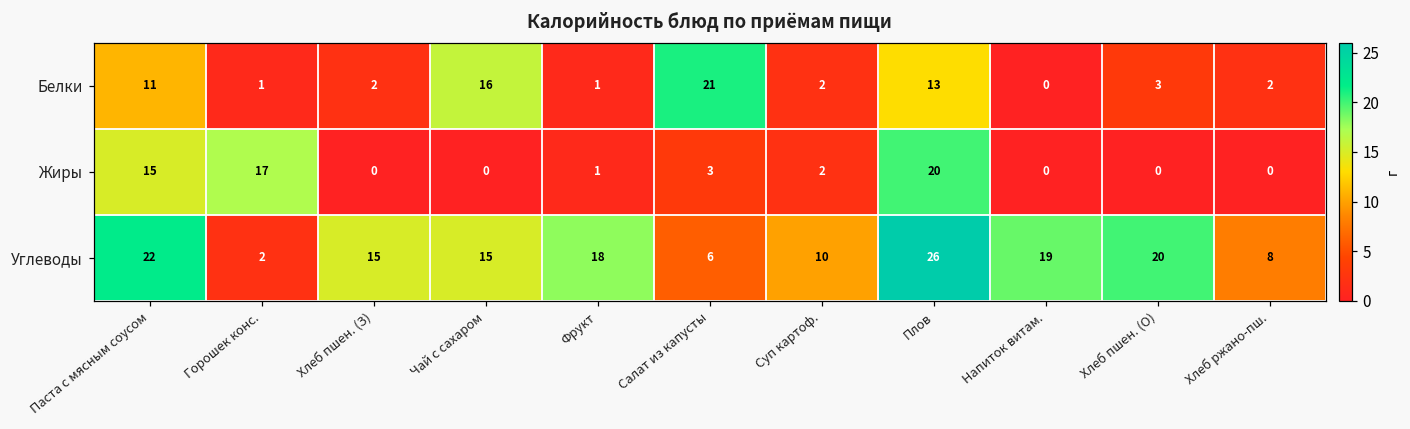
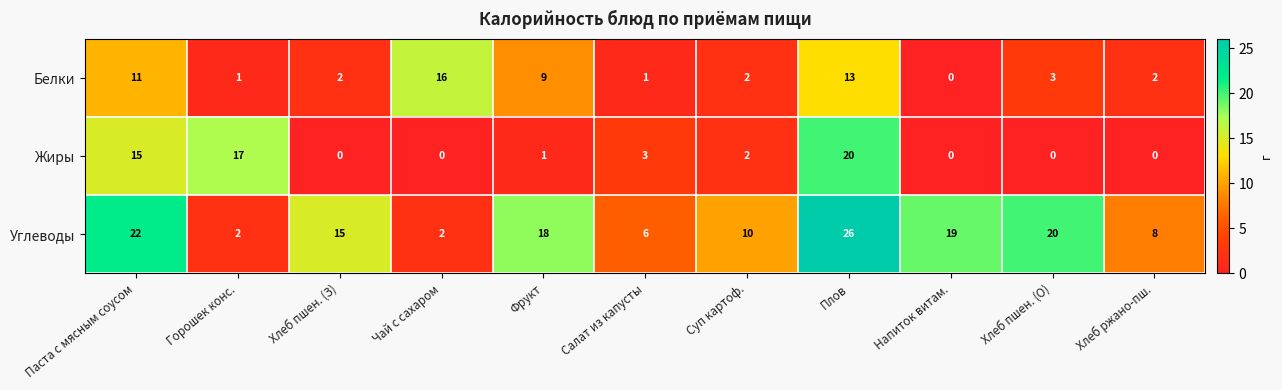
  {
    "Белки": {
      "Паста с мясным соусом": 11,
      "Горошек конс.": 1,
      "Хлеб пшен. (З)": 2,
      "Чай с сахаром": 16,
-     "Фрукт": 1,
-     "Салат из капусты": 21,
+     "Фрукт": 9,
+     "Салат из капусты": 1,
      "Суп картоф.": 2,
      "Плов": 13,
      "Напиток витам.": 0,
      "Хлеб пшен. (О)": 3,
      "Хлеб ржано-пш.": 2
    },
    "Жиры": {
      "Паста с мясным соусом": 15,
      "Горошек конс.": 17,
      "Хлеб пшен. (З)": 0,
      "Чай с сахаром": 0,
      "Фрукт": 1,
      "Салат из капусты": 3,
      "Суп картоф.": 2,
      "Плов": 20,
      "Напиток витам.": 0,
      "Хлеб пшен. (О)": 0,
      "Хлеб ржано-пш.": 0
    },
    "Углеводы": {
      "Паста с мясным соусом": 22,
      "Горошек конс.": 2,
      "Хлеб пшен. (З)": 15,
-     "Чай с сахаром": 15,
+     "Чай с сахаром": 2,
      "Фрукт": 18,
      "Салат из капусты": 6,
      "Суп картоф.": 10,
      "Плов": 26,
      "Напиток витам.": 19,
      "Хлеб пшен. (О)": 20,
      "Хлеб ржано-пш.": 8
    }
  }
